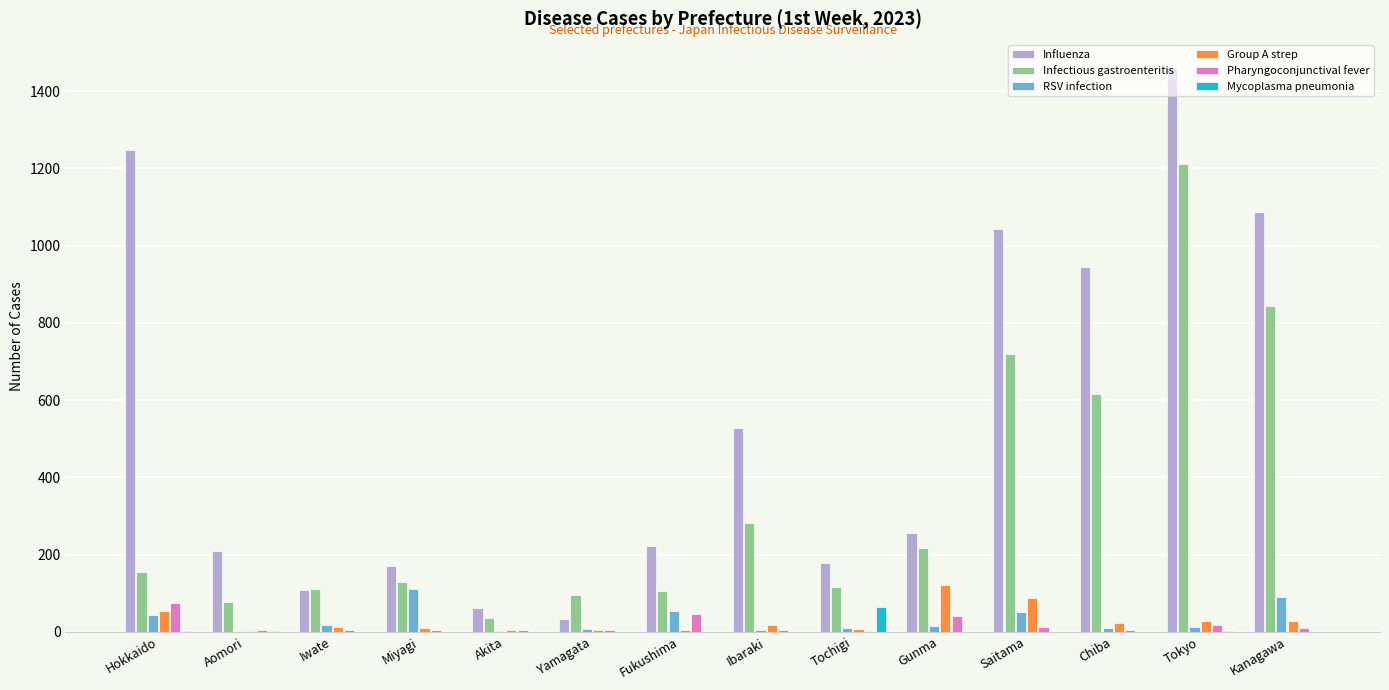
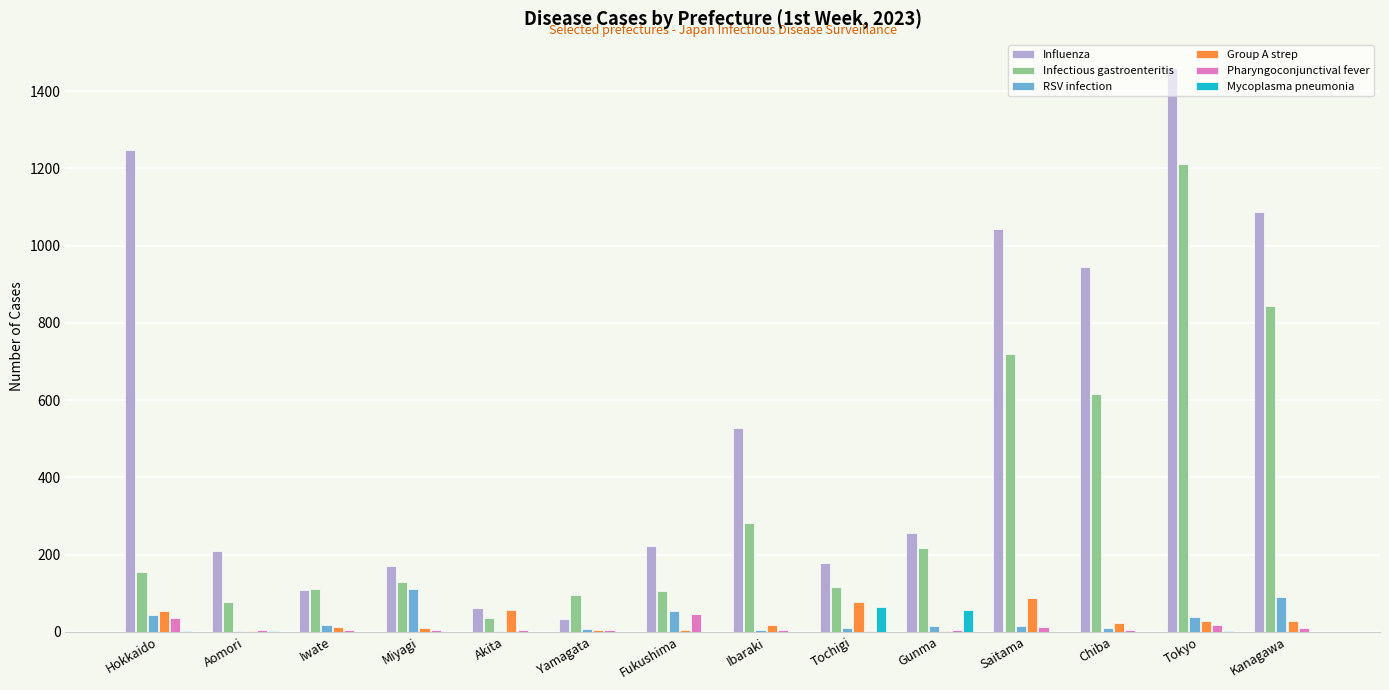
  {
    "Influenza": {
      "Hokkaido": 1250,
      "Aomori": 210,
      "Iwate": 110,
      "Miyagi": 170,
      "Akita": 60,
      "Yamagata": 30,
      "Fukushima": 220,
      "Ibaraki": 530,
      "Tochigi": 180,
      "Gunma": 260,
      "Saitama": 1040,
      "Chiba": 950,
      "Kanagawa": 1090
    },
    "Infectious gastroenteritis": {
      "Hokkaido": 160,
      "Aomori": 80,
      "Iwate": 110,
      "Miyagi": 130,
      "Akita": 40,
      "Yamagata": 100,
      "Fukushima": 110,
      "Ibaraki": 280,
      "Tochigi": 120,
      "Gunma": 220,
      "Saitama": 720,
      "Chiba": 620,
      "Tokyo": 1210,
      "Kanagawa": 840
    },
    "RSV infection": {
      "Hokkaido": 40,
      "Iwate": 20,
      "Miyagi": 110,
      "Yamagata": 10,
      "Fukushima": 50,
      "Tochigi": 10,
      "Gunma": 20,
-     "Saitama": 50,
+     "Saitama": 20,
      "Chiba": 10,
-     "Tokyo": 10,
+     "Tokyo": 40,
      "Kanagawa": 90
    },
    "Group A strep": {
      "Hokkaido": 50,
      "Iwate": 10,
      "Miyagi": 10,
-     "Akita": 10,
+     "Akita": 60,
      "Ibaraki": 20,
-     "Tochigi": 10,
-     "Gunma": 120,
+     "Tochigi": 80,
+     "Gunma": 0,
      "Saitama": 90,
      "Chiba": 20,
      "Tokyo": 30,
      "Kanagawa": 30
    },
    "Pharyngoconjunctival fever": {
-     "Hokkaido": 80,
+     "Hokkaido": 40,
      "Fukushima": 50,
-     "Gunma": 40,
+     "Gunma": 0,
      "Saitama": 10,
      "Tokyo": 20,
      "Kanagawa": 10
    },
    "Mycoplasma pneumonia": {
      "Iwate": 0,
      "Miyagi": 0,
      "Akita": 0,
      "Yamagata": 0,
      "Fukushima": 0,
      "Ibaraki": 0,
      "Tochigi": 60,
-     "Gunma": 0,
+     "Gunma": 60,
      "Saitama": 0,
      "Chiba": 0,
      "Kanagawa": 0
    }
  }
